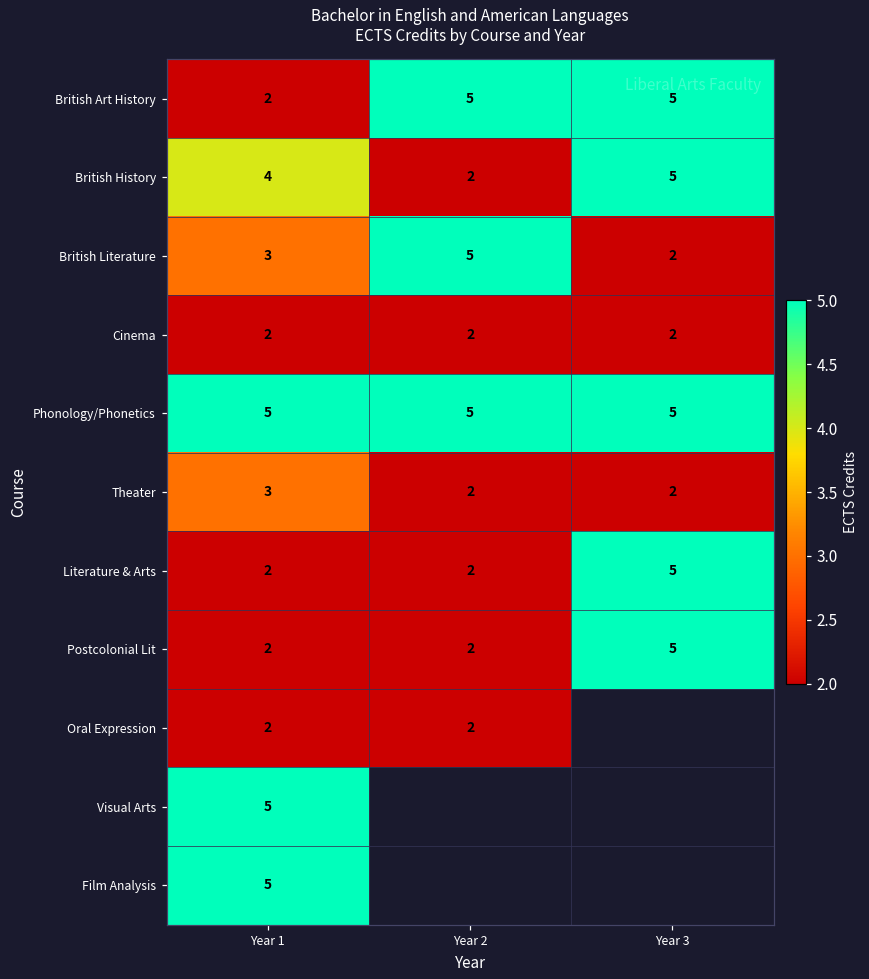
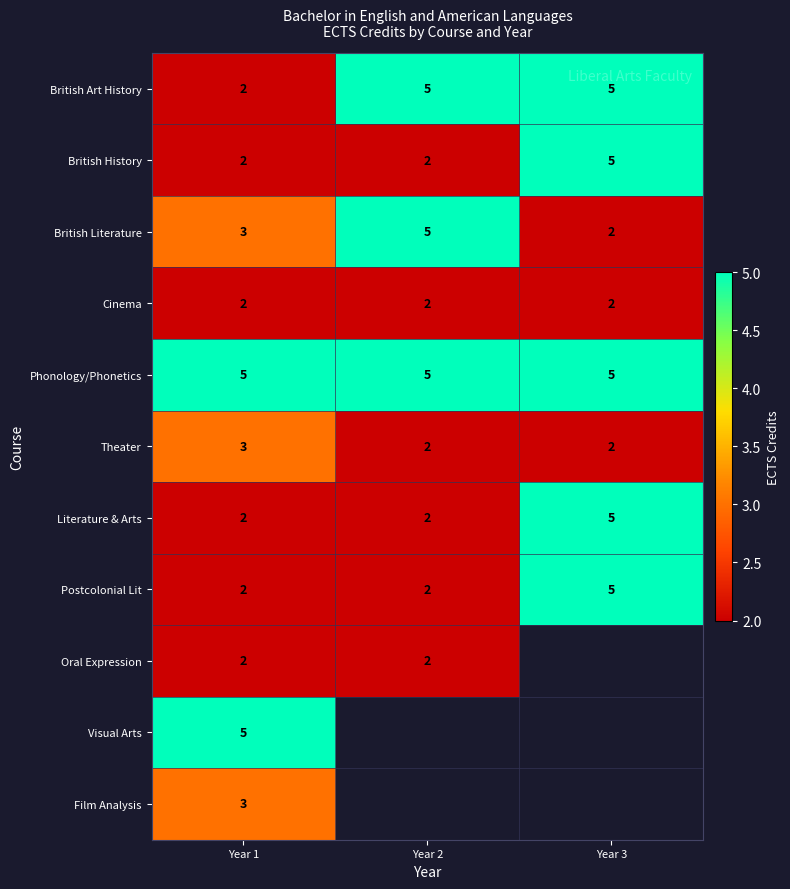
  {
    "British Art History": {
      "Year 1": 2,
      "Year 2": 5
    },
    "British History": {
-     "Year 1": 4,
+     "Year 1": 2,
      "Year 2": 2,
      "Year 3": 5
    },
    "British Literature": {
      "Year 1": 3,
      "Year 2": 5,
      "Year 3": 2
    },
    "Cinema": {
      "Year 1": 2,
      "Year 2": 2,
      "Year 3": 2
    },
    "Phonology/Phonetics": {
      "Year 1": 5,
      "Year 2": 5,
      "Year 3": 5
    },
    "Theater": {
      "Year 1": 3,
      "Year 2": 2,
      "Year 3": 2
    },
    "Literature & Arts": {
      "Year 1": 2,
      "Year 2": 2,
      "Year 3": 5
    },
    "Postcolonial Lit": {
      "Year 1": 2,
      "Year 2": 2,
      "Year 3": 5
    },
    "Oral Expression": {
      "Year 1": 2,
      "Year 2": 2
    },
    "Visual Arts": {
      "Year 1": 5
    },
    "Film Analysis": {
-     "Year 1": 5
+     "Year 1": 3
    }
  }
